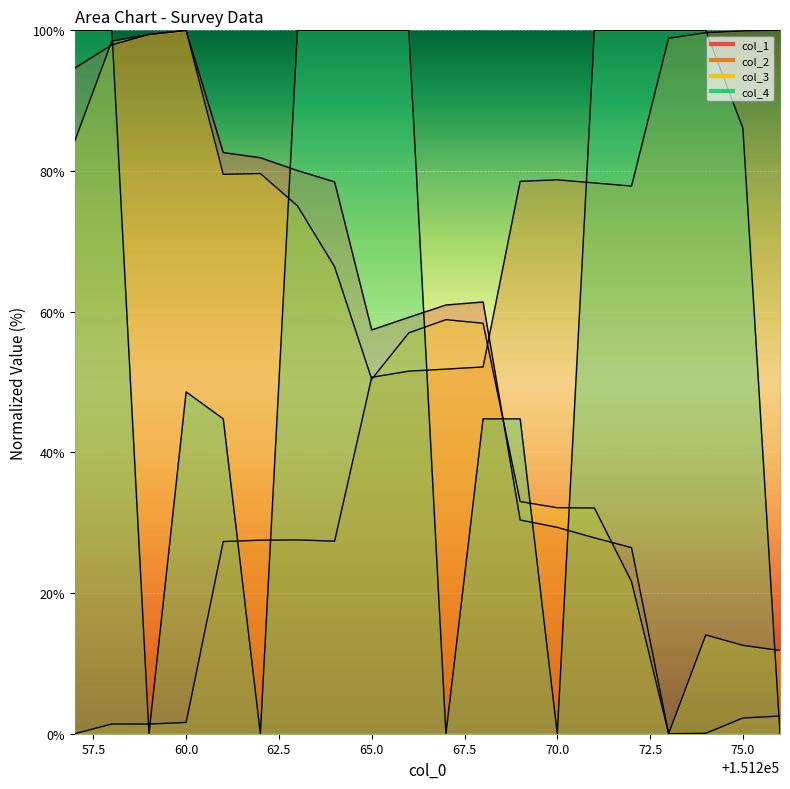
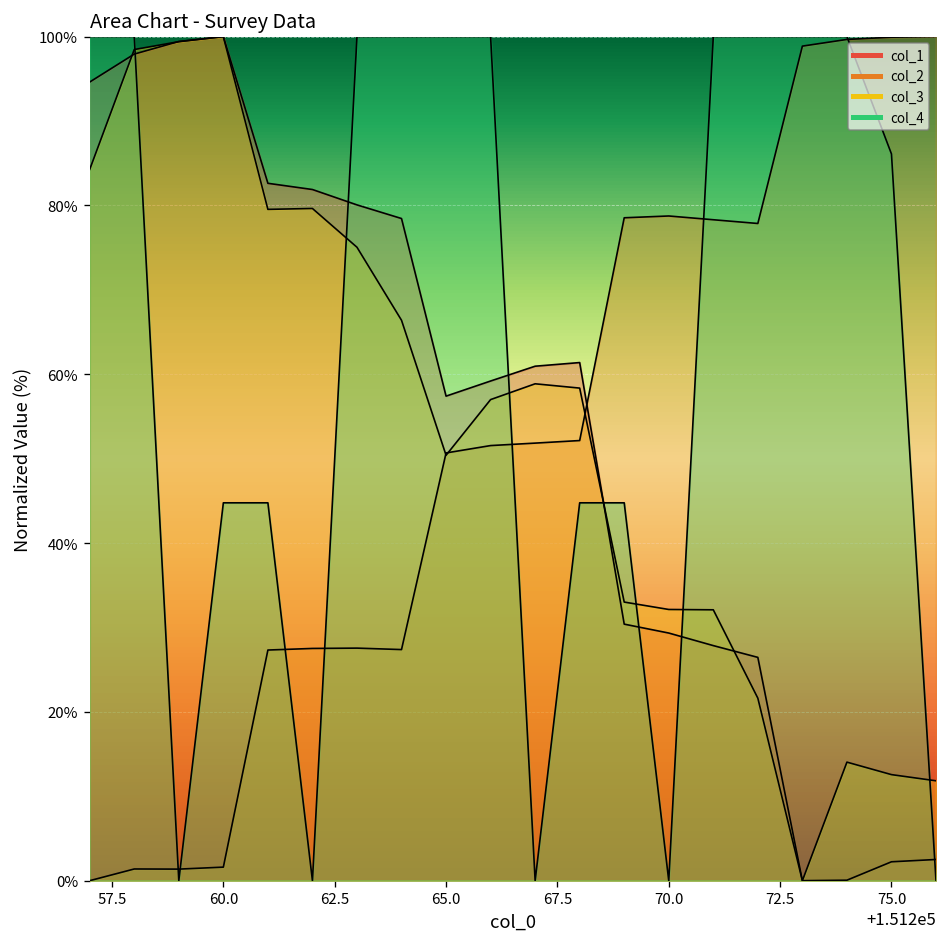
  {
    "col_4": {
-     "60.0": "49%",
+     "60.0": "45%",
      "65.0": "100%",
      "70.0": "0%",
      "75.0": "86%"
    }
  }
